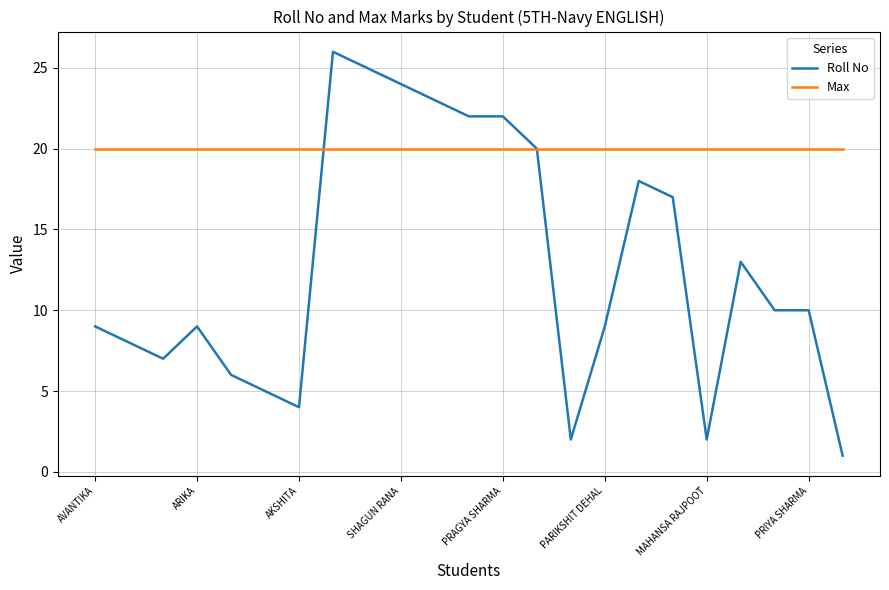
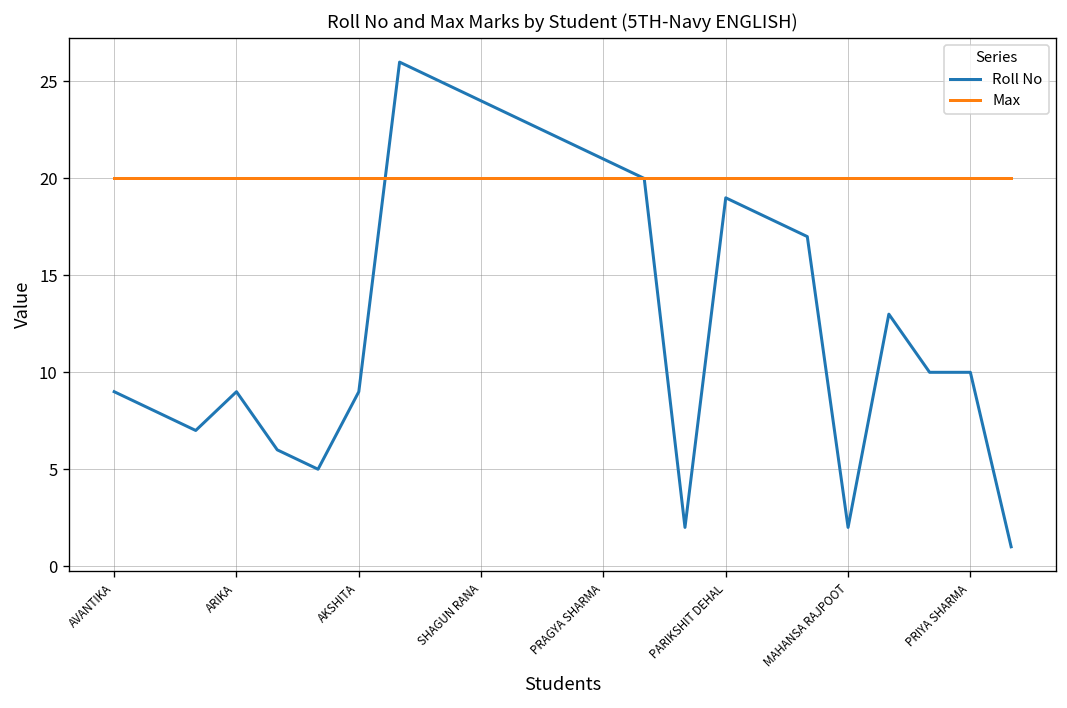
  {
    "Roll No": {
      "AVANTIKA": 9,
      "ARIKA": 9,
-     "AKSHITA": 4,
+     "AKSHITA": 9,
      "SHAGUN RANA": 24,
-     "PRAGYA SHARMA": 22,
-     "PARIKSHIT DEHAL": 9,
+     "PRAGYA SHARMA": 21,
+     "PARIKSHIT DEHAL": 19,
      "MAHANSA RAJPOOT": 2,
      "PRIYA SHARMA": 10
    },
    "Max": {
      "AVANTIKA": 20,
      "ARIKA": 20,
      "AKSHITA": 20,
      "SHAGUN RANA": 20,
      "PRAGYA SHARMA": 20,
      "PARIKSHIT DEHAL": 20,
      "MAHANSA RAJPOOT": 20,
      "PRIYA SHARMA": 20
    }
  }
